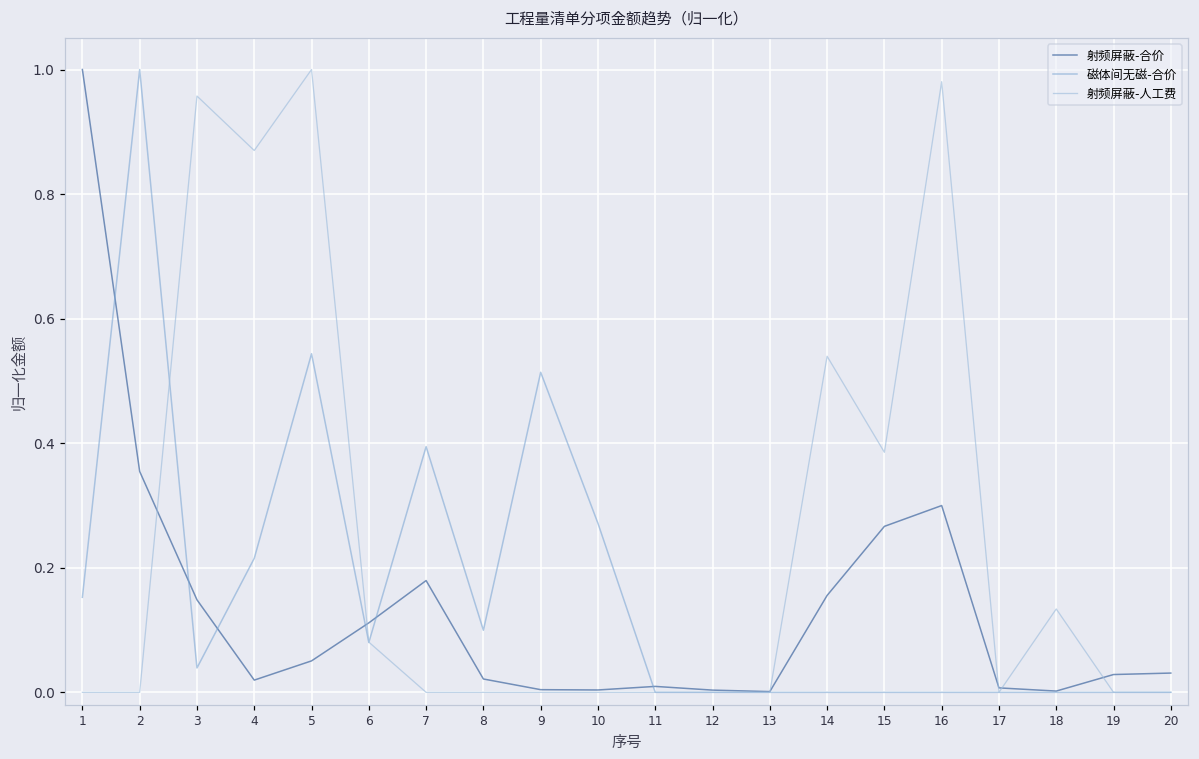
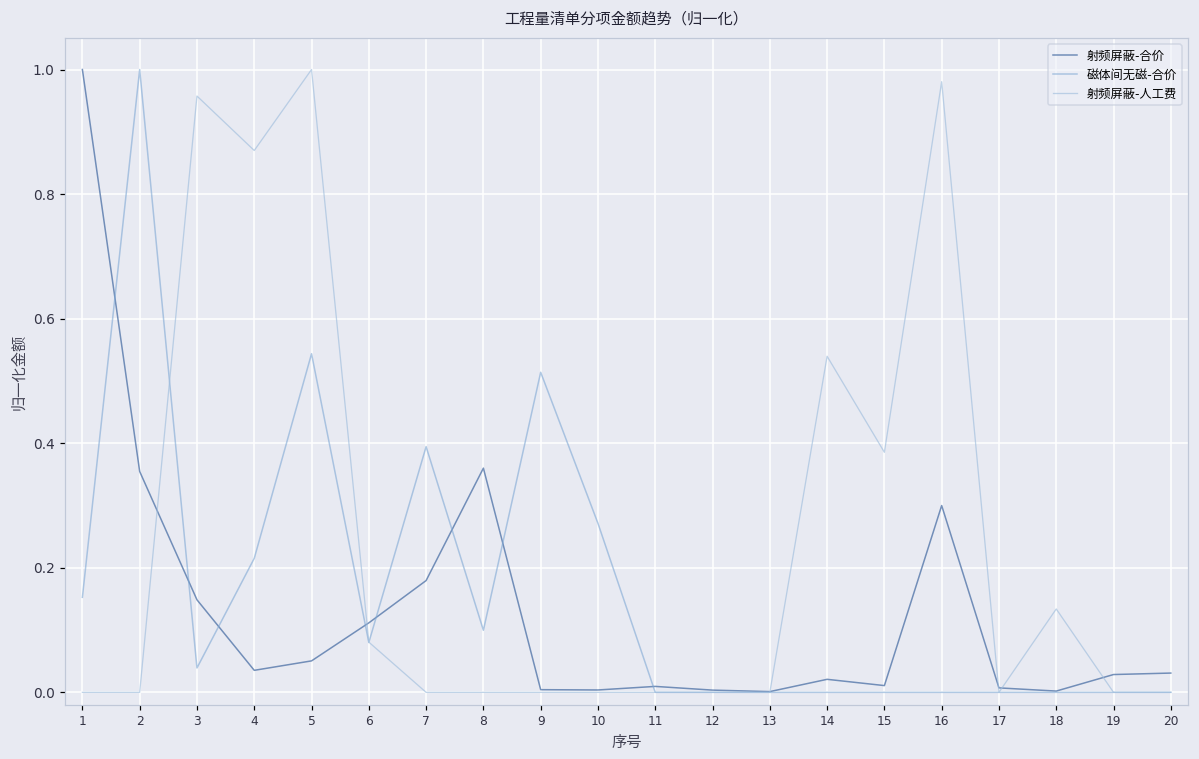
  {
    "射频屏蔽-合价": {
      "1": 1.00,
      "2": 0.35,
      "3": 0.15,
-     "4": 0.02,
+     "4": 0.04,
      "5": 0.05,
      "6": 0.11,
      "7": 0.18,
-     "8": 0.02,
+     "8": 0.36,
      "11": 0.01,
-     "14": 0.16,
-     "15": 0.27,
+     "14": 0.02,
+     "15": 0.01,
      "16": 0.30,
      "17": 0.01,
      "19": 0.03,
      "20": 0.03
    }
  }
